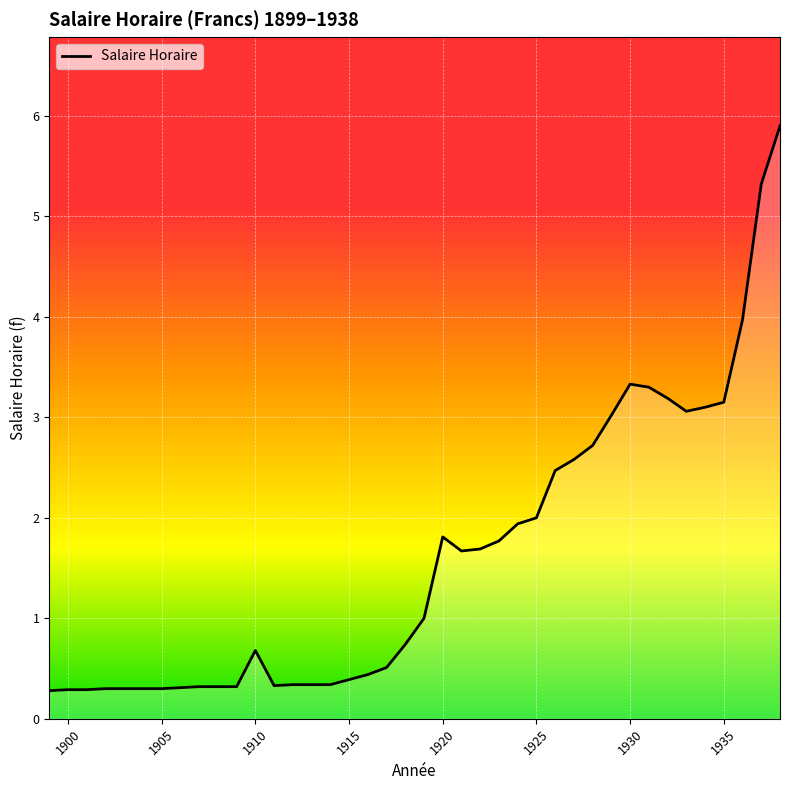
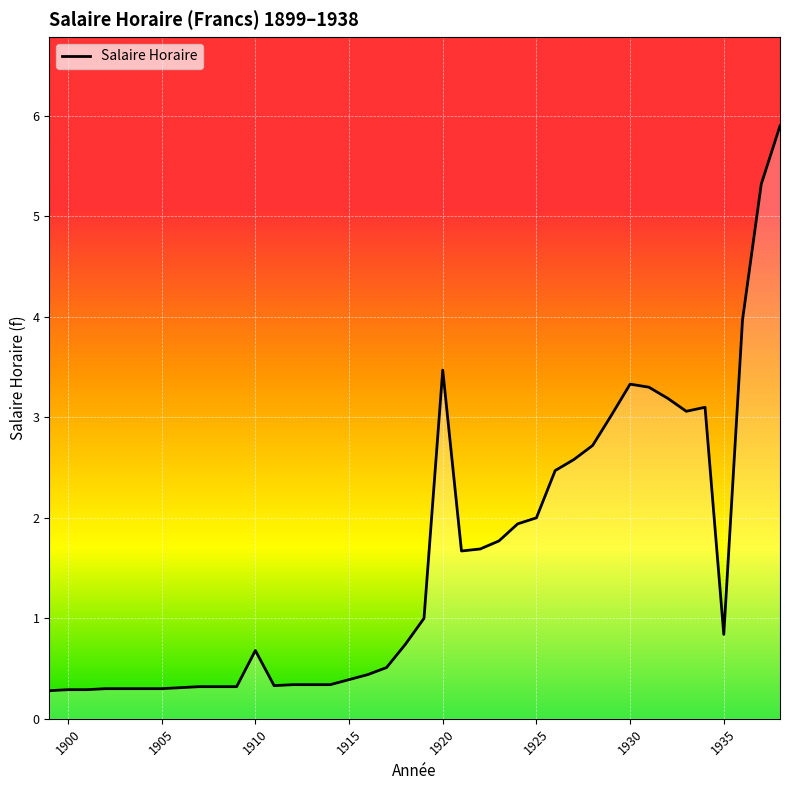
  {
    "1900": 0.29,
    "1905": 0.30,
    "1910": 0.68,
    "1915": 0.39,
-   "1920": 1.81,
+   "1920": 3.47,
    "1925": 2.00,
    "1930": 3.33,
-   "1935": 3.15
+   "1935": 0.84
  }
